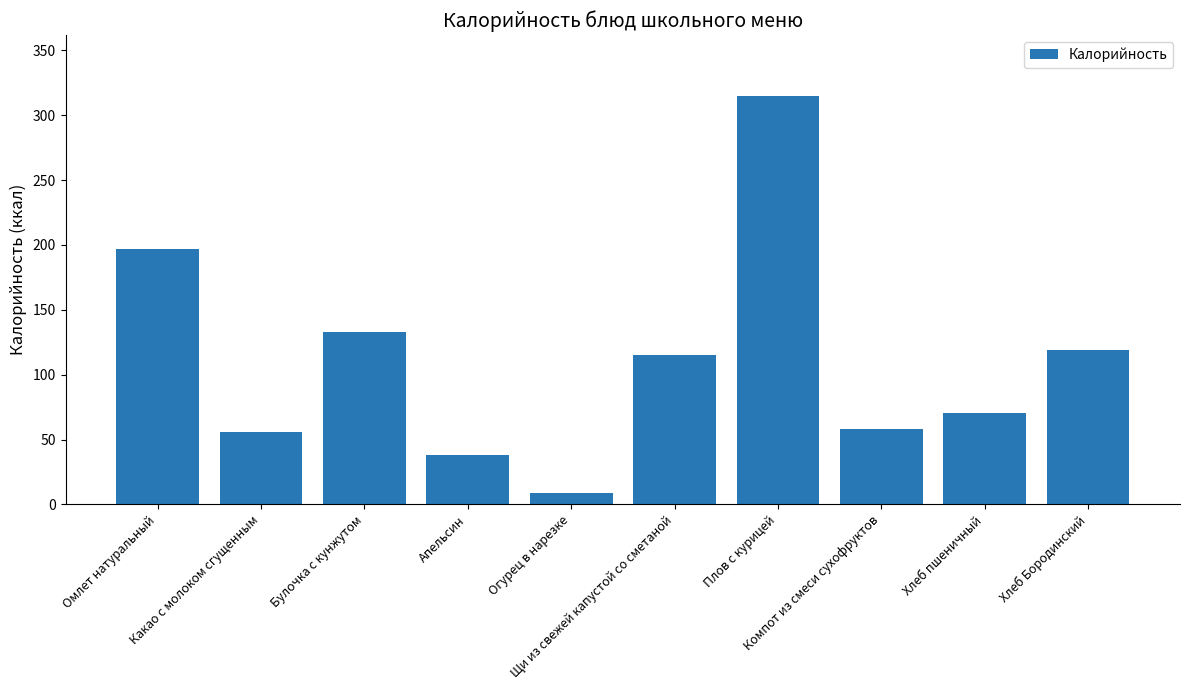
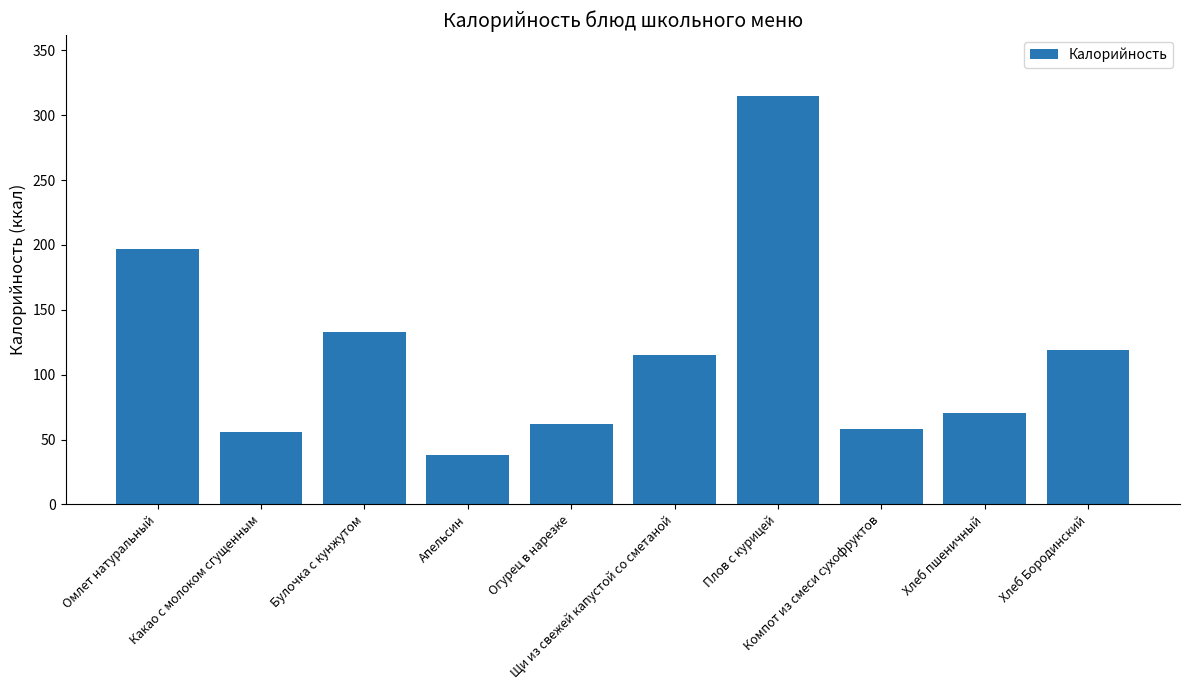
  {
    "Омлет натуральный": 197,
    "Какао с молоком сгущенным": 56,
    "Булочка с кунжутом": 133,
    "Апельсин": 38,
-   "Огурец в нарезке": 9,
+   "Огурец в нарезке": 62,
    "Щи из свежей капустой со сметаной": 115,
    "Плов с курицей": 315,
    "Компот из смеси сухофруктов": 58,
    "Хлеб пшеничный": 70,
    "Хлеб Бородинский": 119
  }
